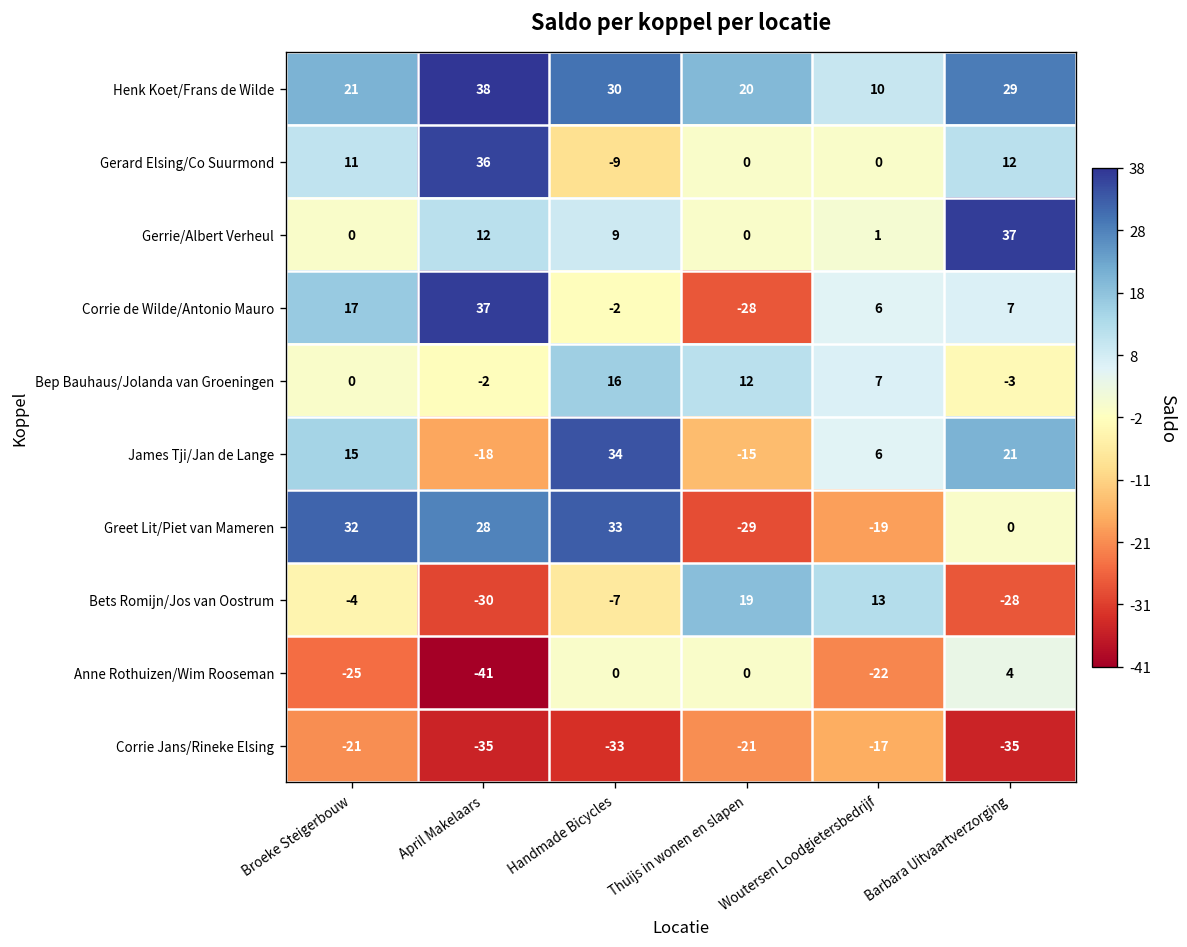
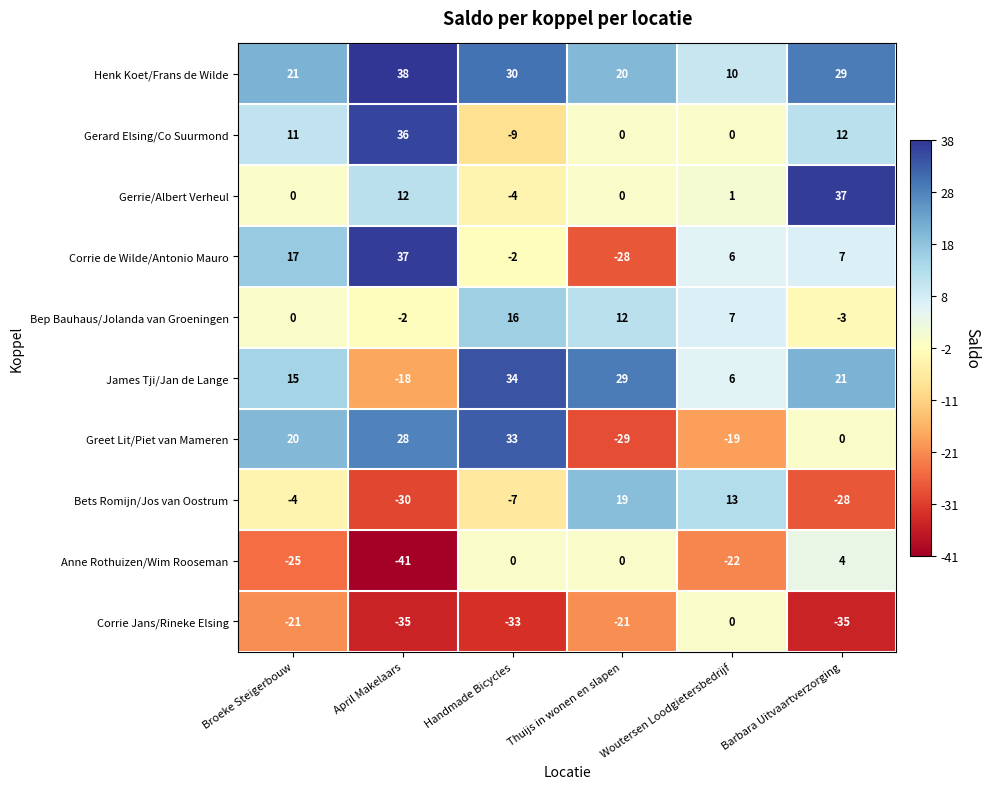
  {
    "Henk Koet/Frans de Wilde": {
      "Broeke Steigerbouw": 21,
      "April Makelaars": 38,
      "Handmade Bicycles": 30,
      "Thuijs in wonen en slapen": 20,
      "Woutersen Loodgietersbedrijf": 10,
      "Barbara Uitvaartverzorging": 29
    },
    "Gerard Elsing/Co Suurmond": {
      "Broeke Steigerbouw": 11,
      "April Makelaars": 36,
      "Handmade Bicycles": -9,
      "Thuijs in wonen en slapen": 0,
      "Woutersen Loodgietersbedrijf": 0,
      "Barbara Uitvaartverzorging": 12
    },
    "Gerrie/Albert Verheul": {
      "Broeke Steigerbouw": 0,
      "April Makelaars": 12,
-     "Handmade Bicycles": 9,
+     "Handmade Bicycles": -4,
      "Thuijs in wonen en slapen": 0,
      "Woutersen Loodgietersbedrijf": 1,
      "Barbara Uitvaartverzorging": 37
    },
    "Corrie de Wilde/Antonio Mauro": {
      "Broeke Steigerbouw": 17,
      "April Makelaars": 37,
      "Handmade Bicycles": -2,
      "Thuijs in wonen en slapen": -28,
      "Woutersen Loodgietersbedrijf": 6,
      "Barbara Uitvaartverzorging": 7
    },
    "Bep Bauhaus/Jolanda van Groeningen": {
      "Broeke Steigerbouw": 0,
      "April Makelaars": -2,
      "Handmade Bicycles": 16,
      "Thuijs in wonen en slapen": 12,
      "Woutersen Loodgietersbedrijf": 7,
      "Barbara Uitvaartverzorging": -3
    },
    "James Tji/Jan de Lange": {
      "Broeke Steigerbouw": 15,
      "April Makelaars": -18,
      "Handmade Bicycles": 34,
-     "Thuijs in wonen en slapen": -15,
+     "Thuijs in wonen en slapen": 29,
      "Woutersen Loodgietersbedrijf": 6,
      "Barbara Uitvaartverzorging": 21
    },
    "Greet Lit/Piet van Mameren": {
-     "Broeke Steigerbouw": 32,
+     "Broeke Steigerbouw": 20,
      "April Makelaars": 28,
      "Handmade Bicycles": 33,
      "Thuijs in wonen en slapen": -29,
      "Woutersen Loodgietersbedrijf": -19,
      "Barbara Uitvaartverzorging": 0
    },
    "Bets Romijn/Jos van Oostrum": {
      "Broeke Steigerbouw": -4,
      "April Makelaars": -30,
      "Handmade Bicycles": -7,
      "Thuijs in wonen en slapen": 19,
      "Woutersen Loodgietersbedrijf": 13,
      "Barbara Uitvaartverzorging": -28
    },
    "Anne Rothuizen/Wim Rooseman": {
      "Broeke Steigerbouw": -25,
      "April Makelaars": -41,
      "Handmade Bicycles": 0,
      "Thuijs in wonen en slapen": 0,
      "Woutersen Loodgietersbedrijf": -22,
      "Barbara Uitvaartverzorging": 4
    },
    "Corrie Jans/Rineke Elsing": {
      "Broeke Steigerbouw": -21,
      "April Makelaars": -35,
      "Handmade Bicycles": -33,
      "Thuijs in wonen en slapen": -21,
-     "Woutersen Loodgietersbedrijf": -17,
+     "Woutersen Loodgietersbedrijf": 0,
      "Barbara Uitvaartverzorging": -35
    }
  }
